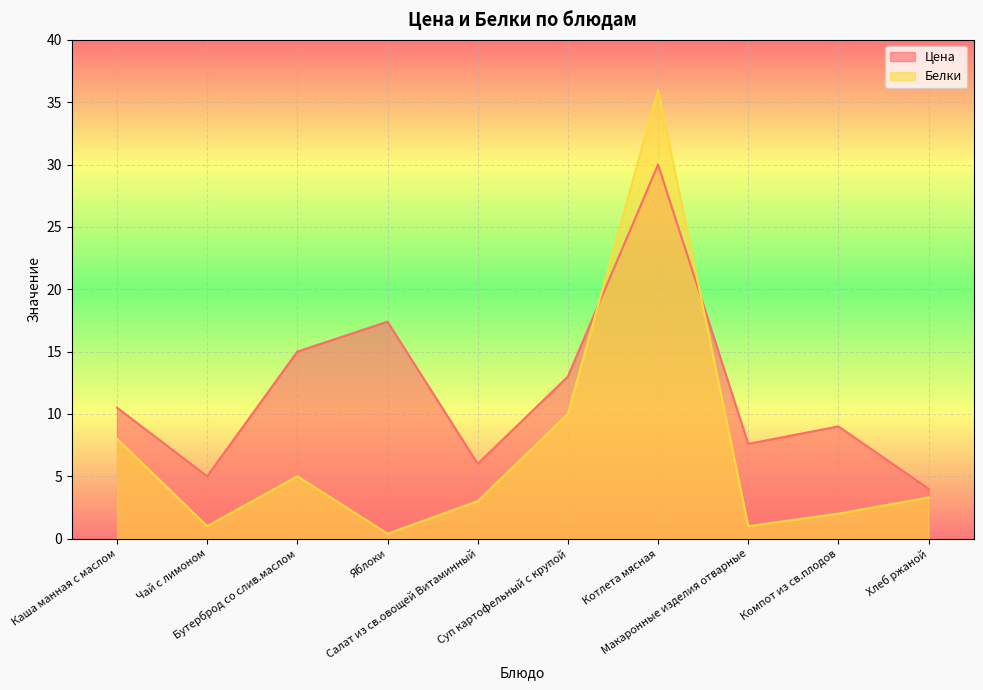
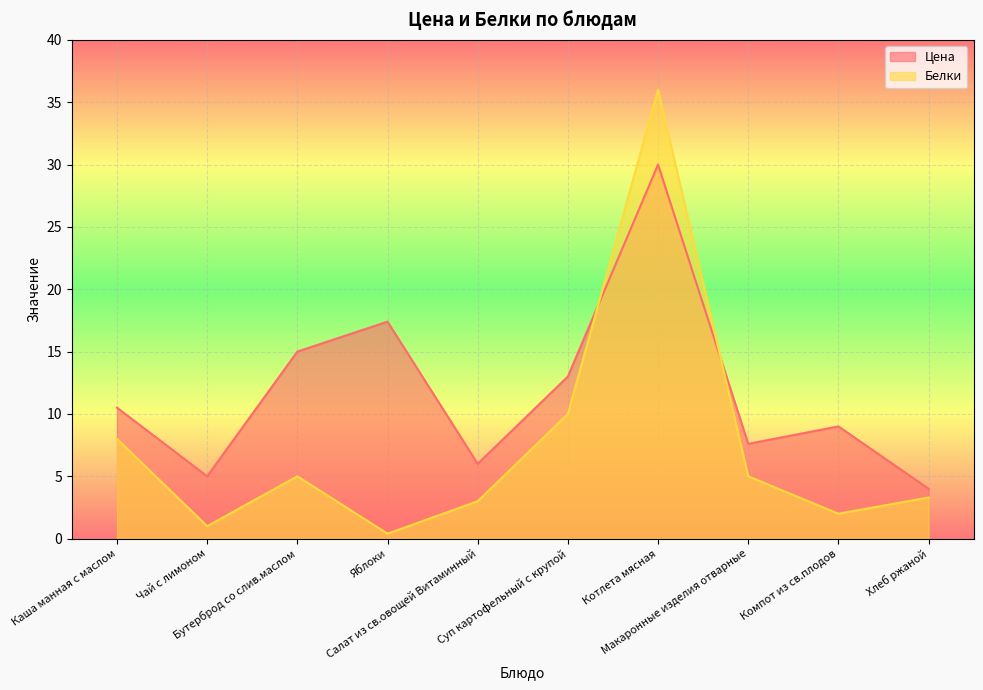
  {
    "Цена": {
      "Каша манная с маслом": 10.5,
      "Чай с лимоном": 5,
      "Бутерброд со слив.маслом": 15,
      "Яблоки": 17.4,
      "Салат из св.овощей Витаминный": 6,
      "Суп картофельный с крупой": 13,
      "Котлета мясная": 30,
      "Макаронные изделия отварные": 7.6,
      "Компот из св.плодов": 9,
      "Хлеб ржаной": 4
    },
    "Белки": {
      "Каша манная с маслом": 8,
      "Чай с лимоном": 1,
      "Бутерброд со слив.маслом": 5,
      "Яблоки": 0.4,
      "Салат из св.овощей Витаминный": 3,
      "Суп картофельный с крупой": 10,
      "Котлета мясная": 36,
-     "Макаронные изделия отварные": 1,
+     "Макаронные изделия отварные": 5,
      "Компот из св.плодов": 2,
      "Хлеб ржаной": 3.3
    }
  }
